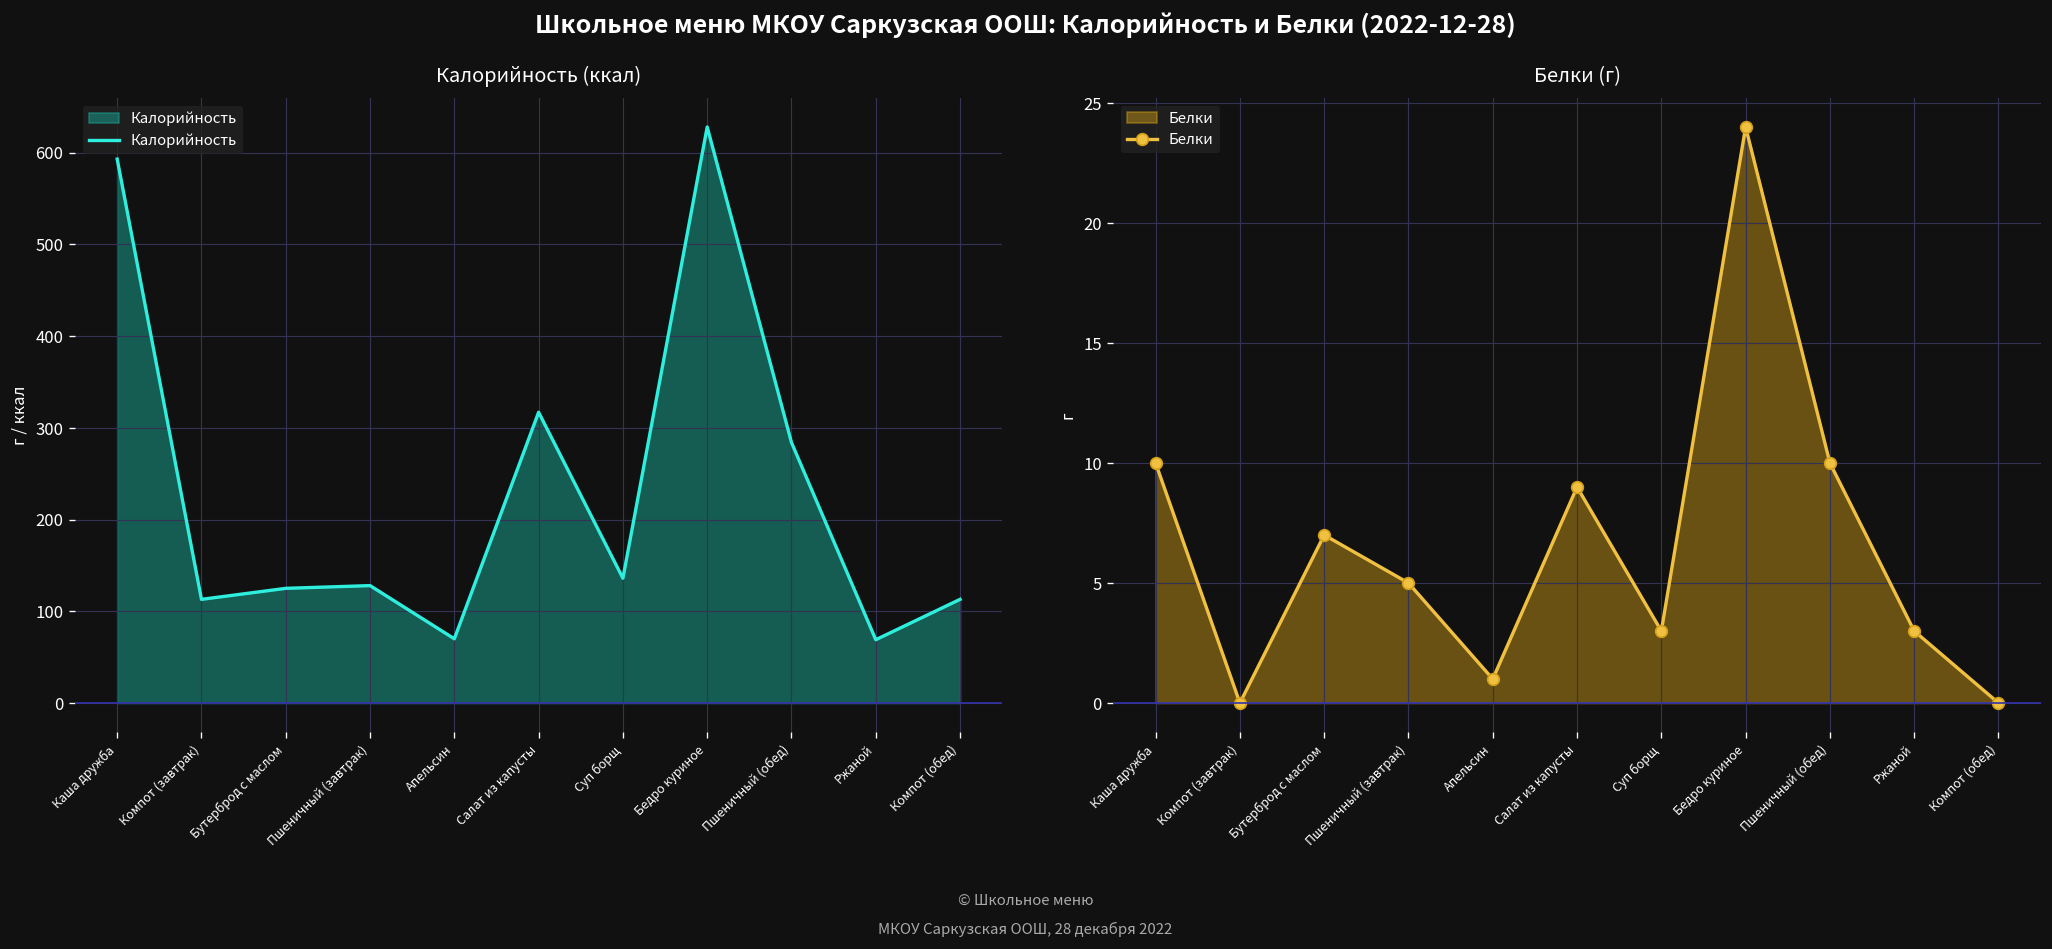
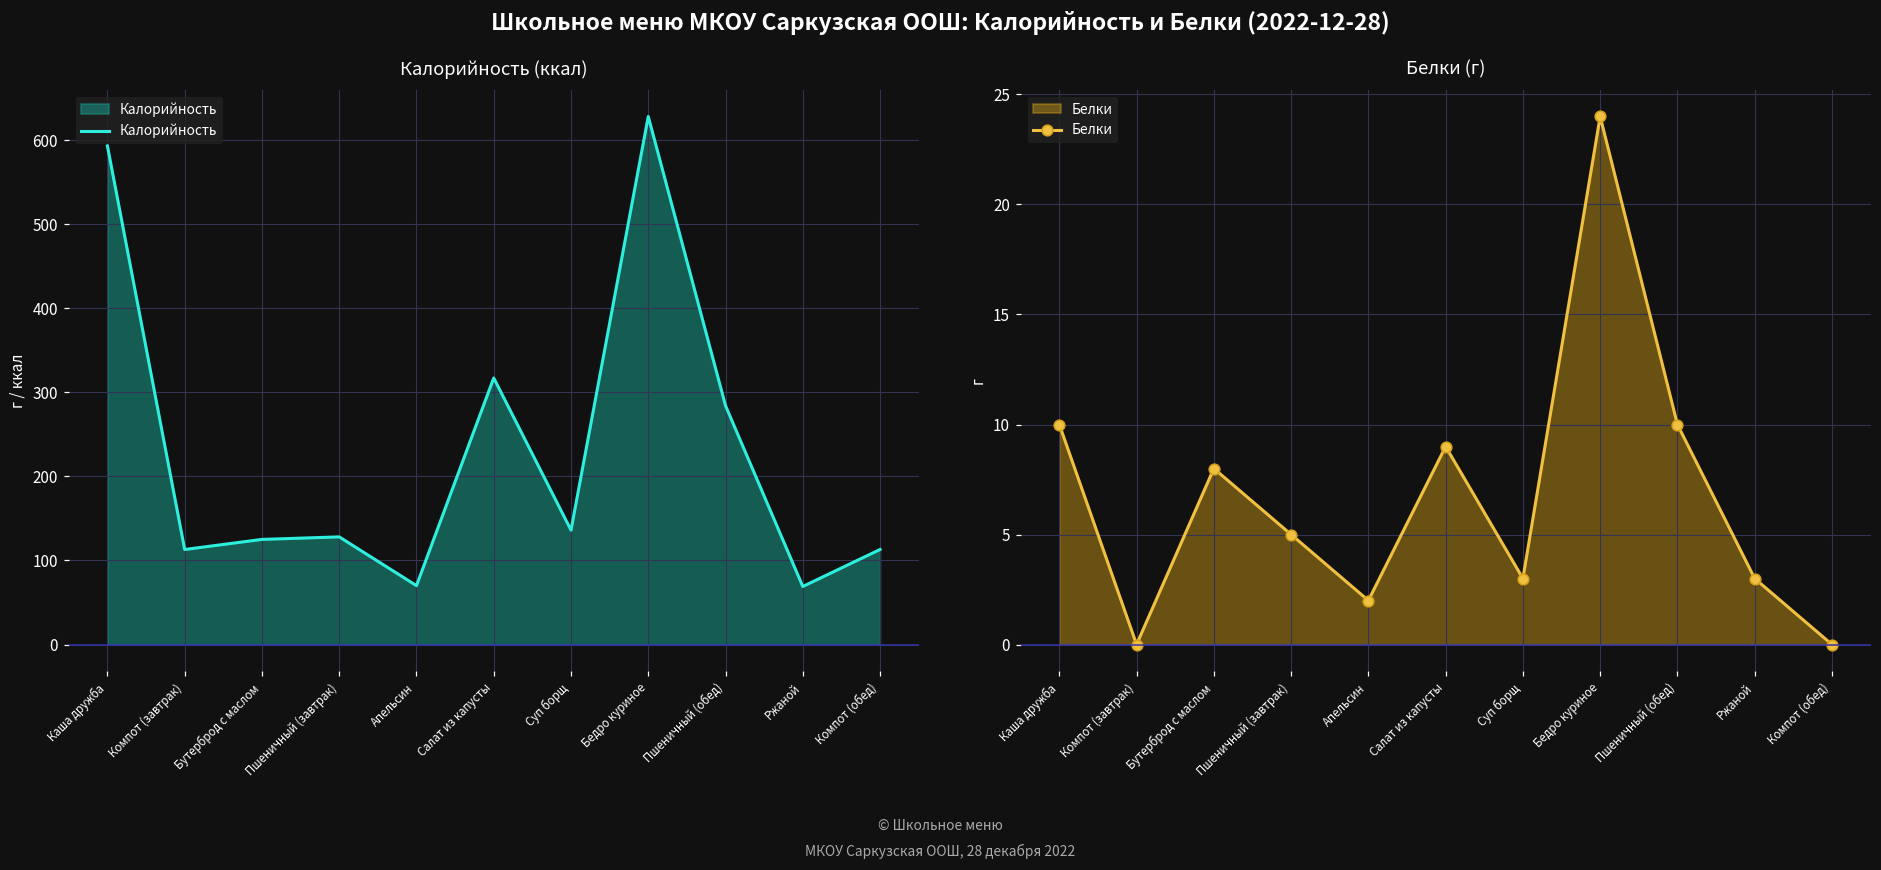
  {
    "Калорийность (ккал)": {
      "Каша дружба": 590,
      "Компот (завтрак)": 110,
      "Бутерброд с маслом": 130,
      "Пшеничный (завтрак)": 130,
      "Апельсин": 70,
      "Салат из капусты": 320,
      "Суп борщ": 140,
      "Бедро куриное": 630,
      "Пшеничный (обед)": 280,
      "Ржаной": 70,
      "Компот (обед)": 110
    },
    "Белки (г)": {
      "Каша дружба": 10,
      "Компот (завтрак)": 0,
-     "Бутерброд с маслом": 7,
+     "Бутерброд с маслом": 8,
      "Пшеничный (завтрак)": 5,
-     "Апельсин": 1,
+     "Апельсин": 2,
      "Салат из капусты": 9,
      "Суп борщ": 3,
      "Бедро куриное": 24,
      "Пшеничный (обед)": 10,
      "Ржаной": 3,
      "Компот (обед)": 0
    }
  }
